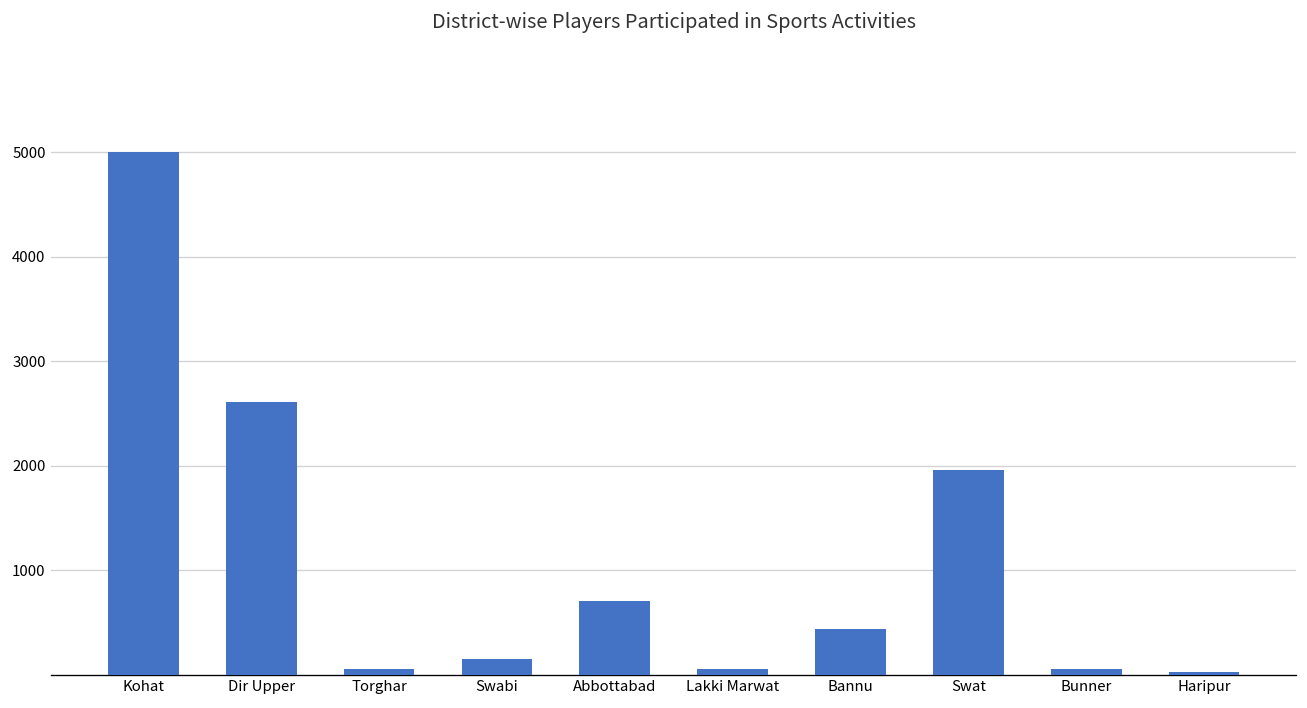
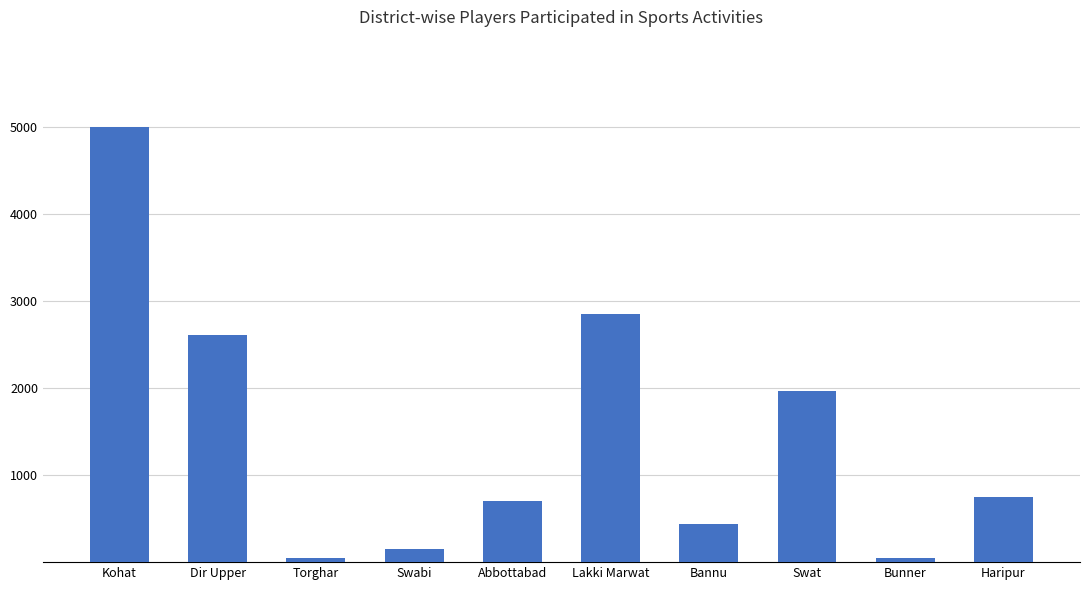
  {
    "Kohat": 5000,
    "Dir Upper": 2600,
    "Torghar": 100,
    "Swabi": 200,
    "Abbottabad": 700,
-   "Lakki Marwat": 100,
+   "Lakki Marwat": 2800,
    "Bannu": 400,
    "Swat": 2000,
    "Bunner": 100,
-   "Haripur": 0
+   "Haripur": 800
  }
